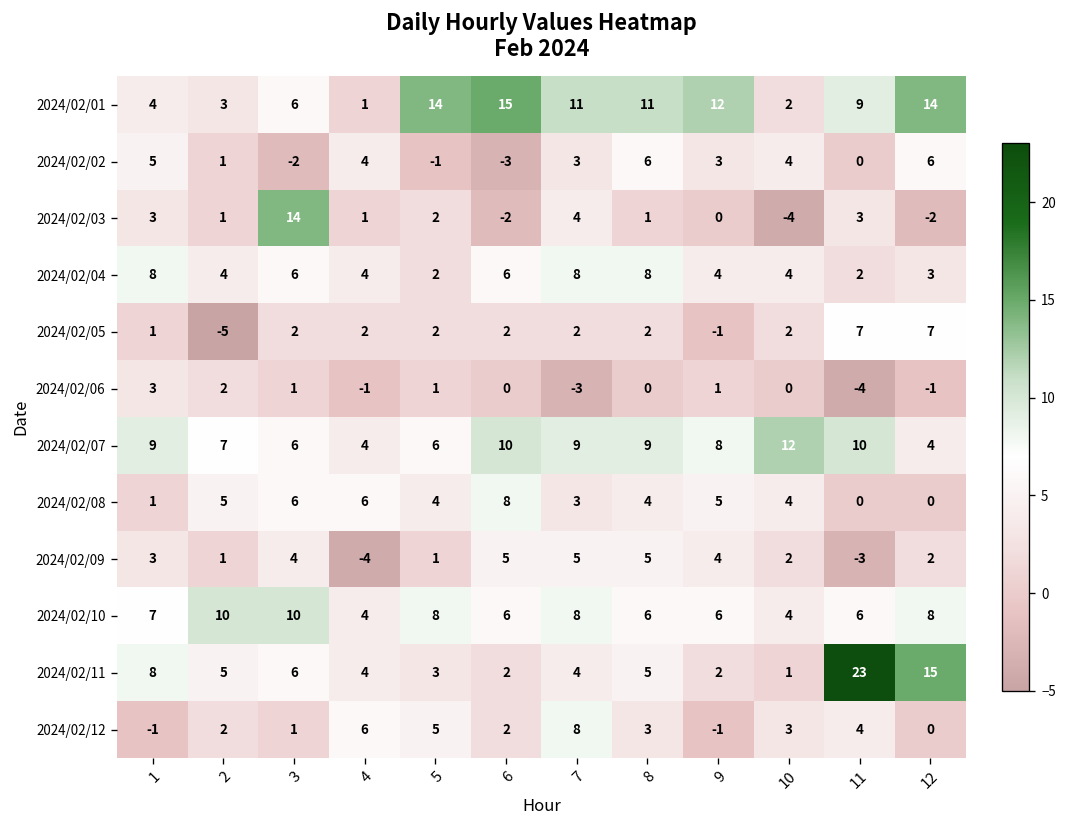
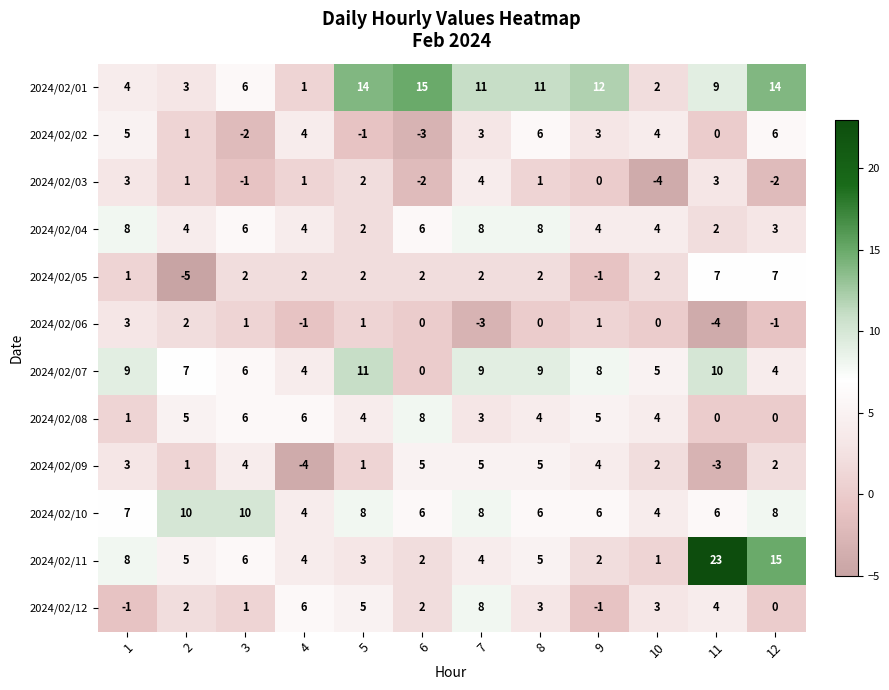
  {
    "2024/02/01": {
      "1": 4,
      "2": 3,
      "3": 6,
      "4": 1,
      "5": 14,
      "6": 15,
      "7": 11,
      "8": 11,
      "9": 12,
      "10": 2,
      "11": 9,
      "12": 14
    },
    "2024/02/02": {
      "1": 5,
      "2": 1,
      "3": -2,
      "4": 4,
      "5": -1,
      "6": -3,
      "7": 3,
      "8": 6,
      "9": 3,
      "10": 4,
      "11": 0,
      "12": 6
    },
    "2024/02/03": {
      "1": 3,
      "2": 1,
-     "3": 14,
+     "3": -1,
      "4": 1,
      "5": 2,
      "6": -2,
      "7": 4,
      "8": 1,
      "9": 0,
      "10": -4,
      "11": 3,
      "12": -2
    },
    "2024/02/04": {
      "1": 8,
      "2": 4,
      "3": 6,
      "4": 4,
      "5": 2,
      "6": 6,
      "7": 8,
      "8": 8,
      "9": 4,
      "10": 4,
      "11": 2,
      "12": 3
    },
    "2024/02/05": {
      "1": 1,
      "2": -5,
      "3": 2,
      "4": 2,
      "5": 2,
      "6": 2,
      "7": 2,
      "8": 2,
      "9": -1,
      "10": 2,
      "11": 7,
      "12": 7
    },
    "2024/02/06": {
      "1": 3,
      "2": 2,
      "3": 1,
      "4": -1,
      "5": 1,
      "6": 0,
      "7": -3,
      "8": 0,
      "9": 1,
      "10": 0,
      "11": -4,
      "12": -1
    },
    "2024/02/07": {
      "1": 9,
      "2": 7,
      "3": 6,
      "4": 4,
-     "5": 6,
-     "6": 10,
+     "5": 11,
+     "6": 0,
      "7": 9,
      "8": 9,
      "9": 8,
-     "10": 12,
+     "10": 5,
      "11": 10,
      "12": 4
    },
    "2024/02/08": {
      "1": 1,
      "2": 5,
      "3": 6,
      "4": 6,
      "5": 4,
      "6": 8,
      "7": 3,
      "8": 4,
      "9": 5,
      "10": 4,
      "11": 0,
      "12": 0
    },
    "2024/02/09": {
      "1": 3,
      "2": 1,
      "3": 4,
      "4": -4,
      "5": 1,
      "6": 5,
      "7": 5,
      "8": 5,
      "9": 4,
      "10": 2,
      "11": -3,
      "12": 2
    },
    "2024/02/10": {
      "1": 7,
      "2": 10,
      "3": 10,
      "4": 4,
      "5": 8,
      "6": 6,
      "7": 8,
      "8": 6,
      "9": 6,
      "10": 4,
      "11": 6,
      "12": 8
    },
    "2024/02/11": {
      "1": 8,
      "2": 5,
      "3": 6,
      "4": 4,
      "5": 3,
      "6": 2,
      "7": 4,
      "8": 5,
      "9": 2,
      "10": 1,
      "11": 23,
      "12": 15
    },
    "2024/02/12": {
      "1": -1,
      "2": 2,
      "3": 1,
      "4": 6,
      "5": 5,
      "6": 2,
      "7": 8,
      "8": 3,
      "9": -1,
      "10": 3,
      "11": 4,
      "12": 0
    }
  }
